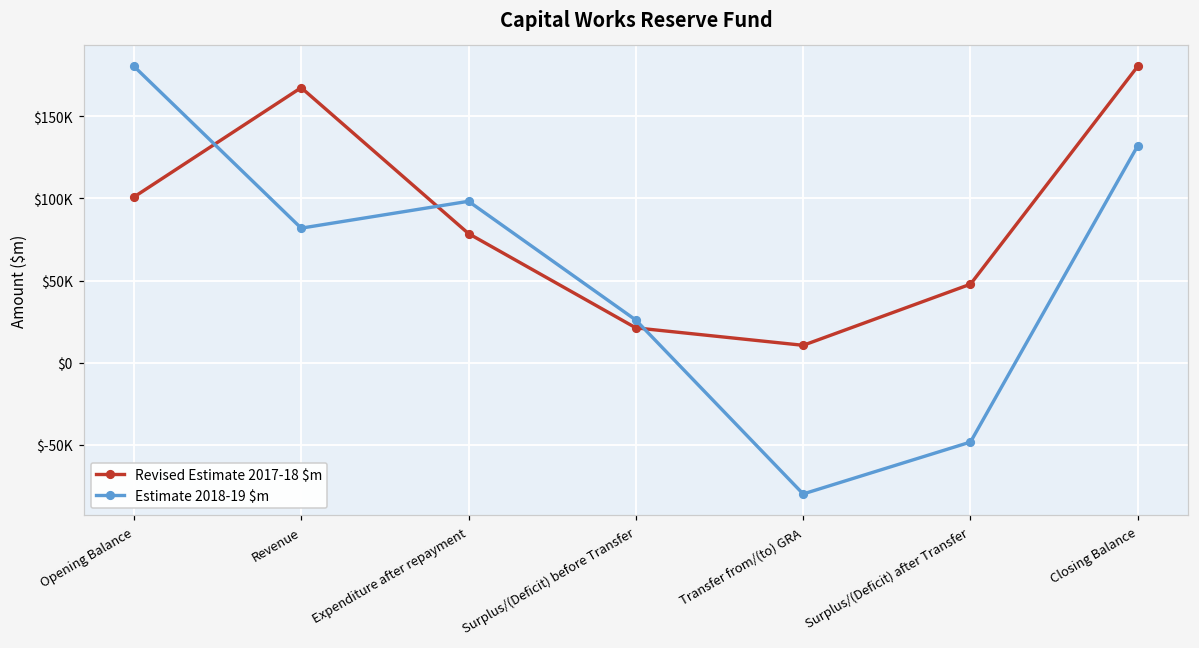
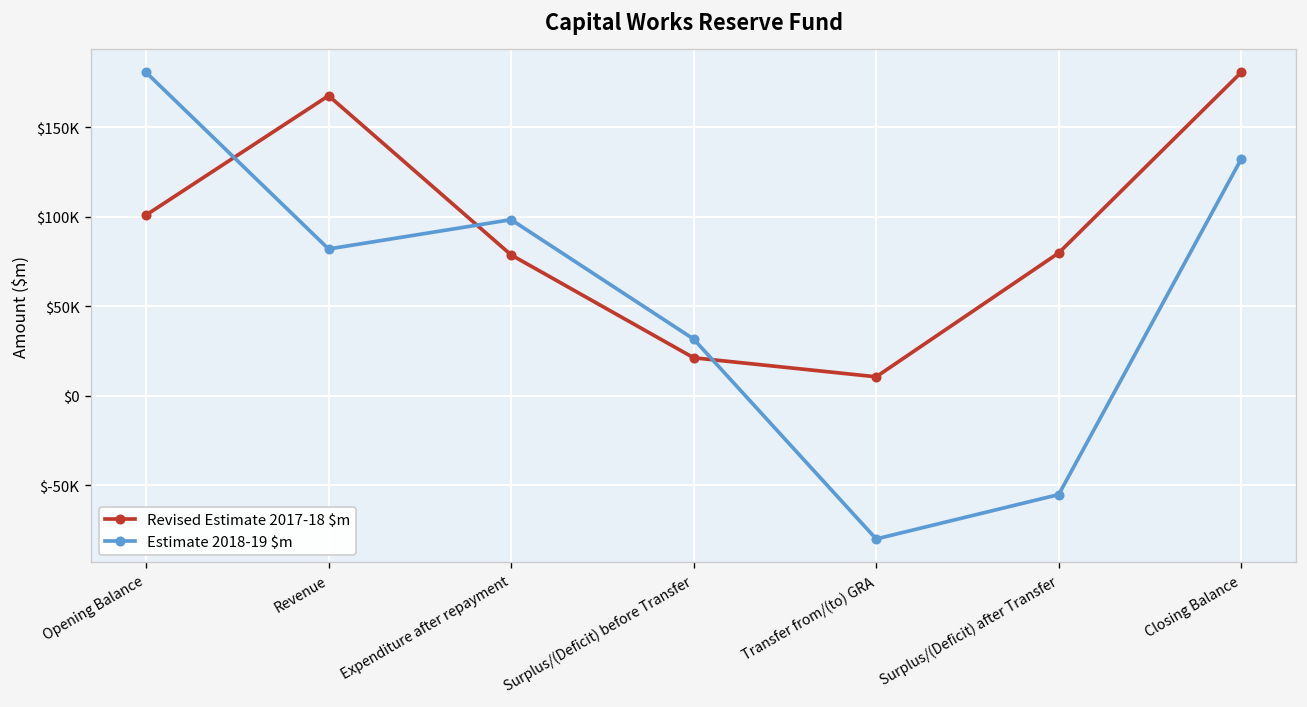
  {
    "Revised Estimate 2017-18 $m": {
      "Opening Balance": "$101000",
      "Revenue": "$168000",
      "Expenditure after repayment": "$79000",
      "Surplus/(Deficit) before Transfer": "$21000",
      "Transfer from/(to) GRA": "$11000",
-     "Surplus/(Deficit) after Transfer": "$48000",
+     "Surplus/(Deficit) after Transfer": "$80000",
      "Closing Balance": "$181000"
    },
    "Estimate 2018-19 $m": {
      "Opening Balance": "$181000",
      "Revenue": "$82000",
      "Expenditure after repayment": "$98000",
-     "Surplus/(Deficit) before Transfer": "$26000",
+     "Surplus/(Deficit) before Transfer": "$32000",
      "Transfer from/(to) GRA": "$-80000",
-     "Surplus/(Deficit) after Transfer": "$-48000",
+     "Surplus/(Deficit) after Transfer": "$-55000",
      "Closing Balance": "$132000"
    }
  }
